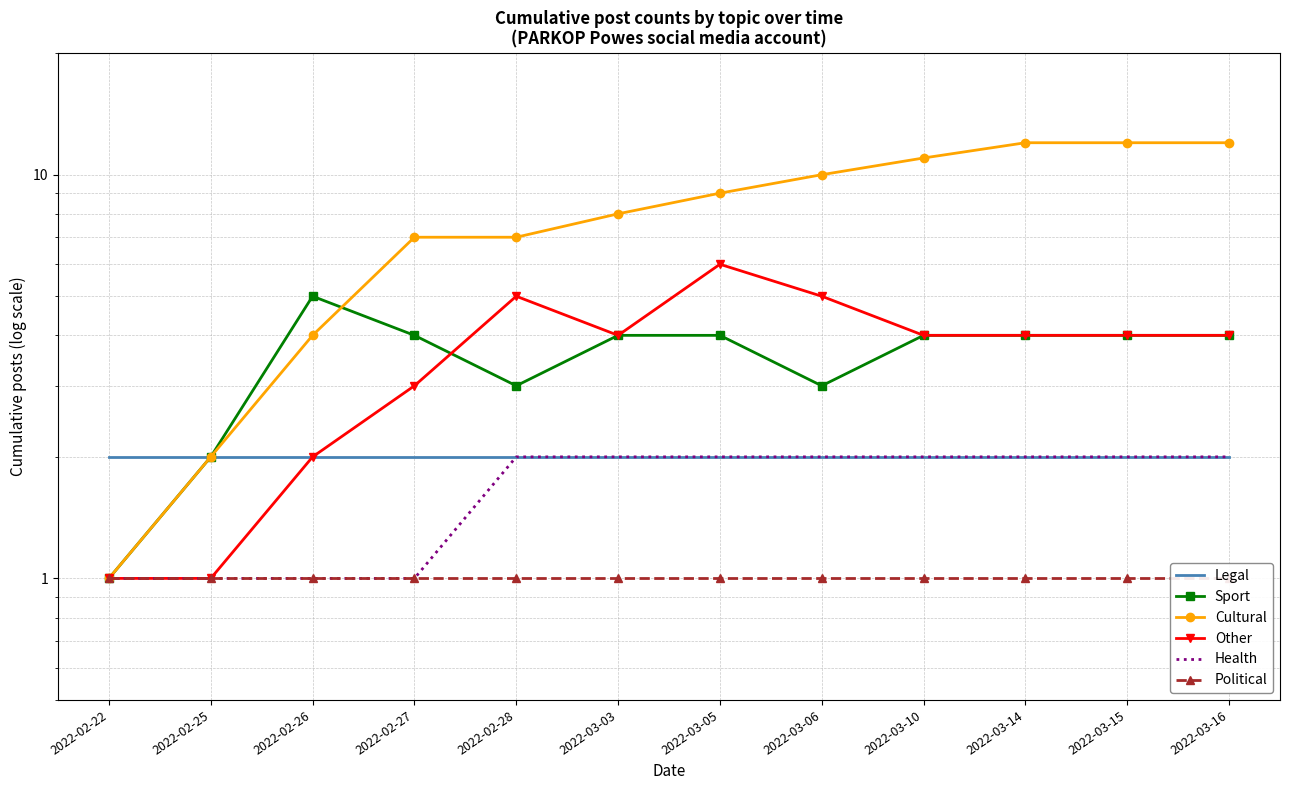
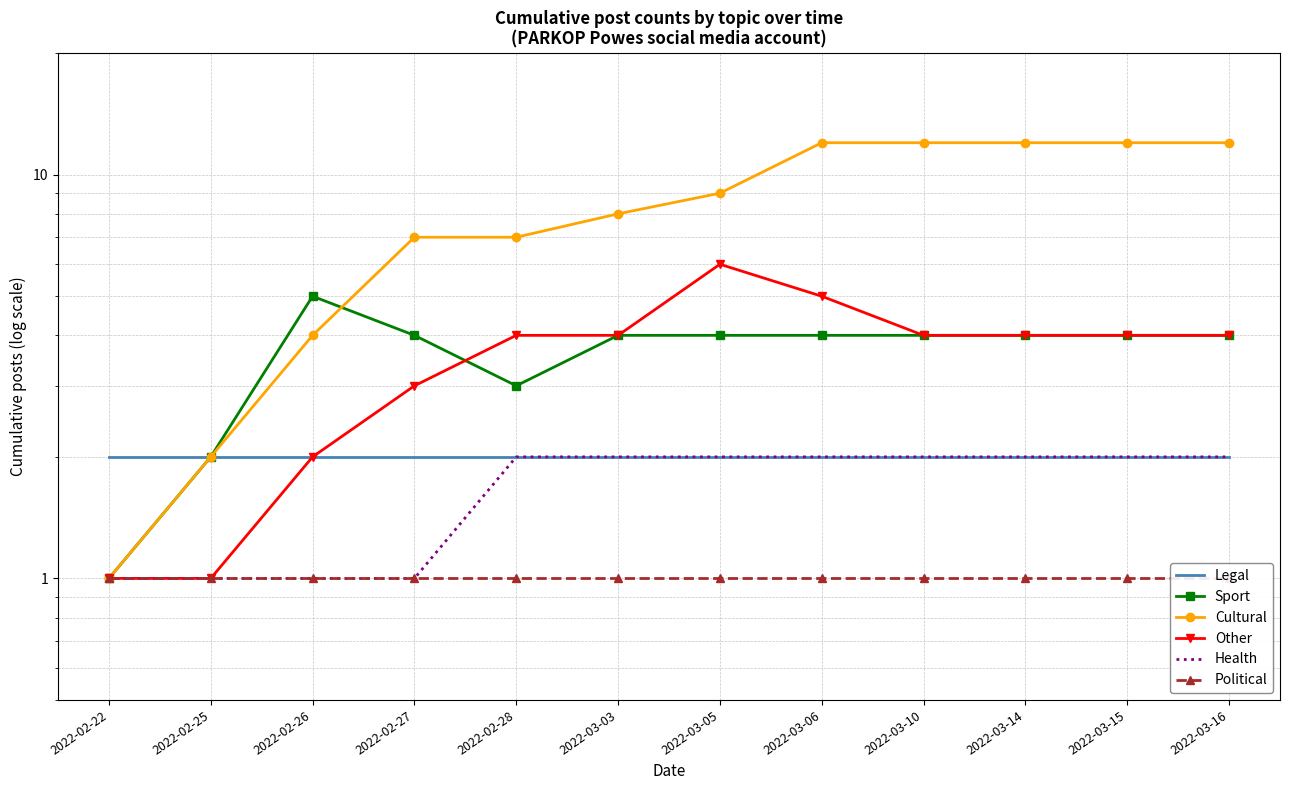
  {
    "Legal": {
      "2022-02-22": 2,
      "2022-02-27": 2
    },
    "Sport": {
      "2022-02-26": 5,
      "2022-02-27": 4,
      "2022-02-28": 3,
      "2022-03-05": 4,
-     "2022-03-06": 3
+     "2022-03-06": 4
    },
    "Cultural": {
      "2022-02-26": 4,
      "2022-02-27": 7,
      "2022-02-28": 7,
      "2022-03-03": 8,
      "2022-03-05": 9,
-     "2022-03-06": 10,
-     "2022-03-10": 11,
+     "2022-03-06": 12,
+     "2022-03-10": 12,
      "2022-03-14": 12,
      "2022-03-15": 12,
      "2022-03-16": 12
    },
    "Other": {
      "2022-02-27": 3,
-     "2022-02-28": 5,
+     "2022-02-28": 4,
      "2022-03-05": 6,
      "2022-03-06": 5
    },
    "Political": {
      "2022-02-28": 1,
      "2022-03-03": 1,
      "2022-03-05": 1,
      "2022-03-06": 1,
      "2022-03-10": 1,
      "2022-03-14": 1,
      "2022-03-15": 1
    }
  }
